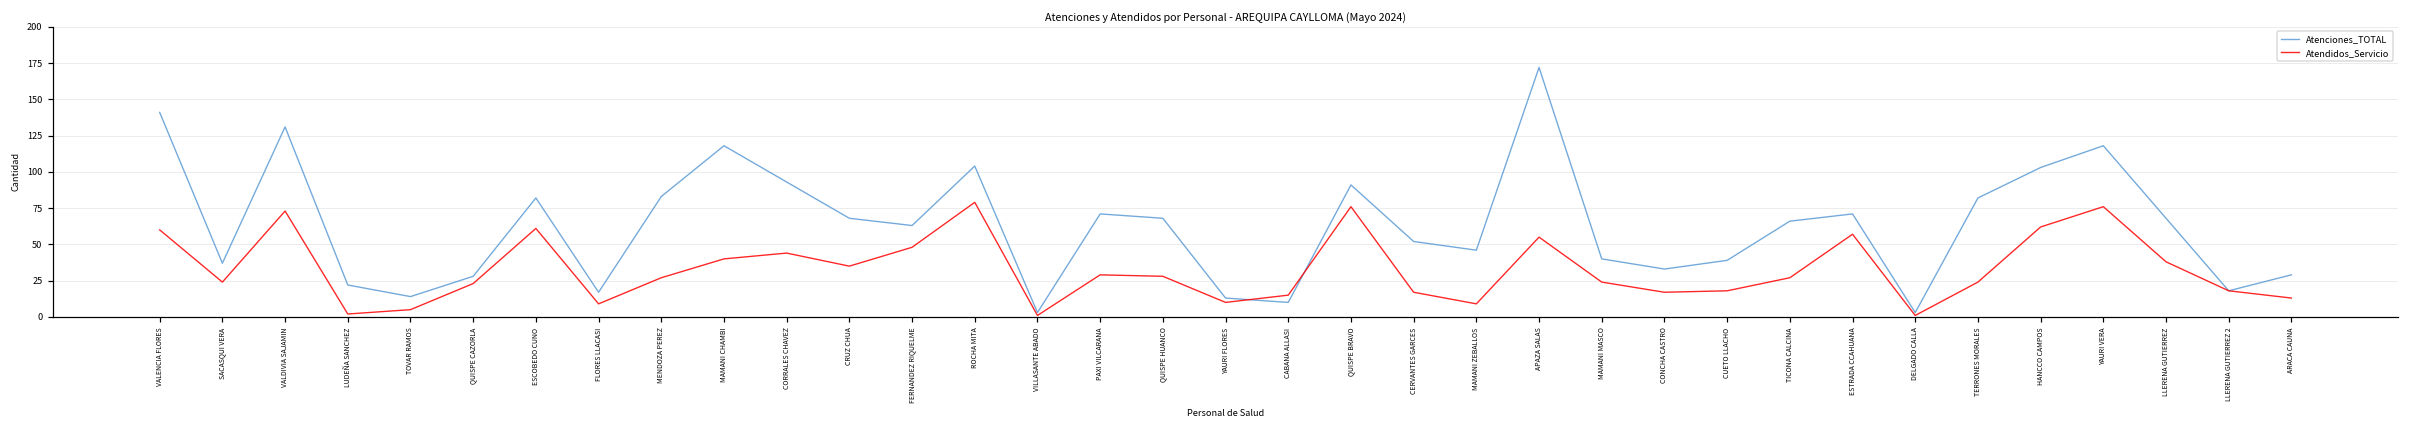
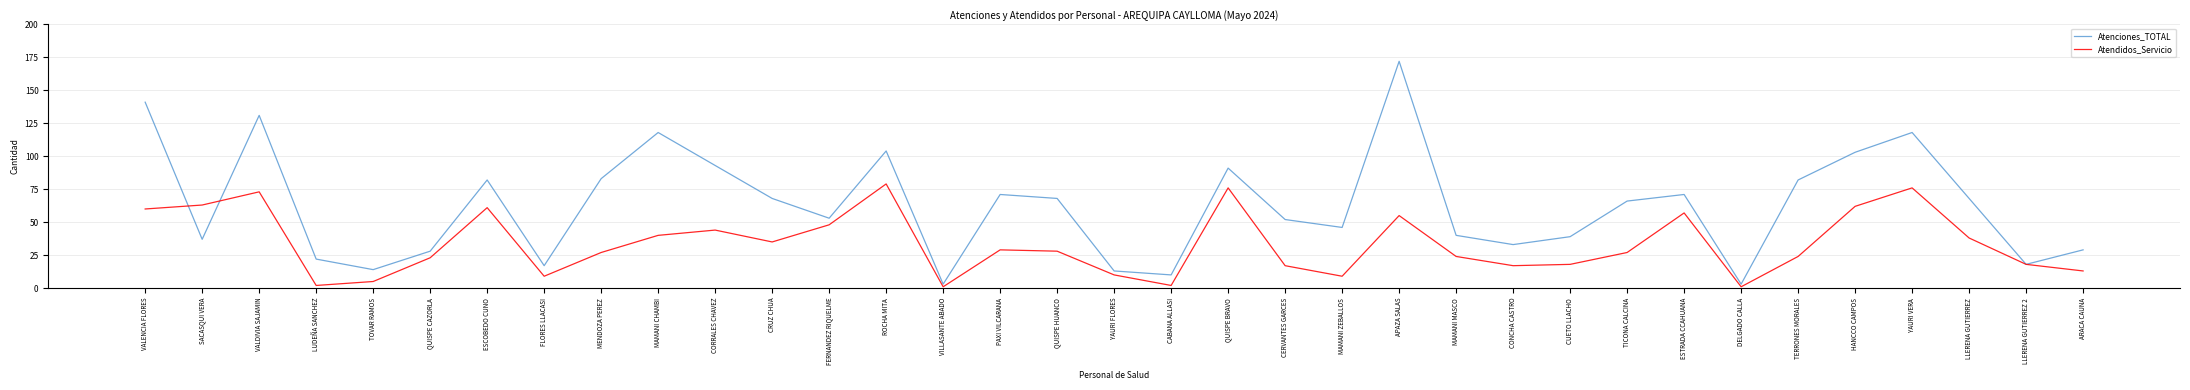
  {
    "Atenciones_TOTAL": {
      "VALENCIA FLORES": 141,
      "SACASQUI VERA": 37,
      "VALDIVIA SAJAMIN": 131,
      "LUDEÑA SANCHEZ": 22,
      "TOVAR RAMOS": 14,
      "QUISPE CAZORLA": 28,
      "ESCOBEDO CUNO": 82,
      "FLORES LLACASI": 17,
      "MENDOZA PEREZ": 83,
      "MAMANI CHAMBI": 118,
      "CORRALES CHAVEZ": 93,
      "CRUZ CHUA": 68,
-     "FERNANDEZ RIQUELME": 63,
+     "FERNANDEZ RIQUELME": 53,
      "ROCHA MITA": 104,
      "VILLASANTE ABADO": 3,
      "PAXI VILCARANA": 71,
      "QUISPE HUANCO": 68,
      "YAURI FLORES": 13,
      "CABANA ALLASI": 10,
      "QUISPE BRAVO": 91,
      "CERVANTES GARCES": 52,
      "MAMANI ZEBALLOS": 46,
      "APAZA SALAS": 172,
      "MAMANI MASCO": 40,
      "CONCHA CASTRO": 33,
      "CUETO LLACHO": 39,
      "TICONA CALCINA": 66,
      "ESTRADA CCAHUANA": 71,
      "DELGADO CALLA": 3,
      "TERRONES MORALES": 82,
      "HANCCO CAMPOS": 103,
      "YAURI VERA": 118,
      "LLERENA GUTIERREZ": 68,
      "ARACA CAUNA": 29
    },
    "Atendidos_Servicio": {
      "VALENCIA FLORES": 60,
-     "SACASQUI VERA": 24,
+     "SACASQUI VERA": 63,
      "VALDIVIA SAJAMIN": 73,
      "LUDEÑA SANCHEZ": 2,
      "TOVAR RAMOS": 5,
      "QUISPE CAZORLA": 23,
      "ESCOBEDO CUNO": 61,
      "FLORES LLACASI": 9,
      "MENDOZA PEREZ": 27,
      "MAMANI CHAMBI": 40,
      "CORRALES CHAVEZ": 44,
      "CRUZ CHUA": 35,
      "FERNANDEZ RIQUELME": 48,
      "ROCHA MITA": 79,
      "VILLASANTE ABADO": 1,
      "PAXI VILCARANA": 29,
      "QUISPE HUANCO": 28,
      "YAURI FLORES": 10,
-     "CABANA ALLASI": 15,
+     "CABANA ALLASI": 2,
      "QUISPE BRAVO": 76,
      "CERVANTES GARCES": 17,
      "MAMANI ZEBALLOS": 9,
      "APAZA SALAS": 55,
      "MAMANI MASCO": 24,
      "CONCHA CASTRO": 17,
      "CUETO LLACHO": 18,
      "TICONA CALCINA": 27,
      "ESTRADA CCAHUANA": 57,
      "DELGADO CALLA": 1,
      "TERRONES MORALES": 24,
      "HANCCO CAMPOS": 62,
      "YAURI VERA": 76,
      "LLERENA GUTIERREZ": 38,
      "ARACA CAUNA": 13
    }
  }
